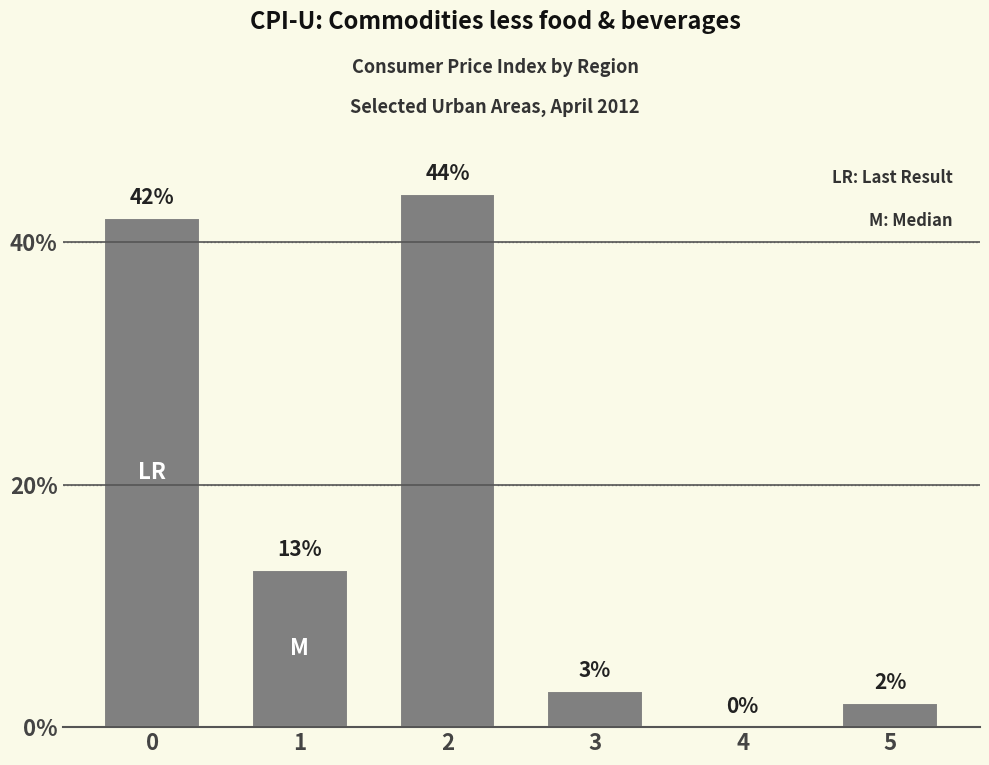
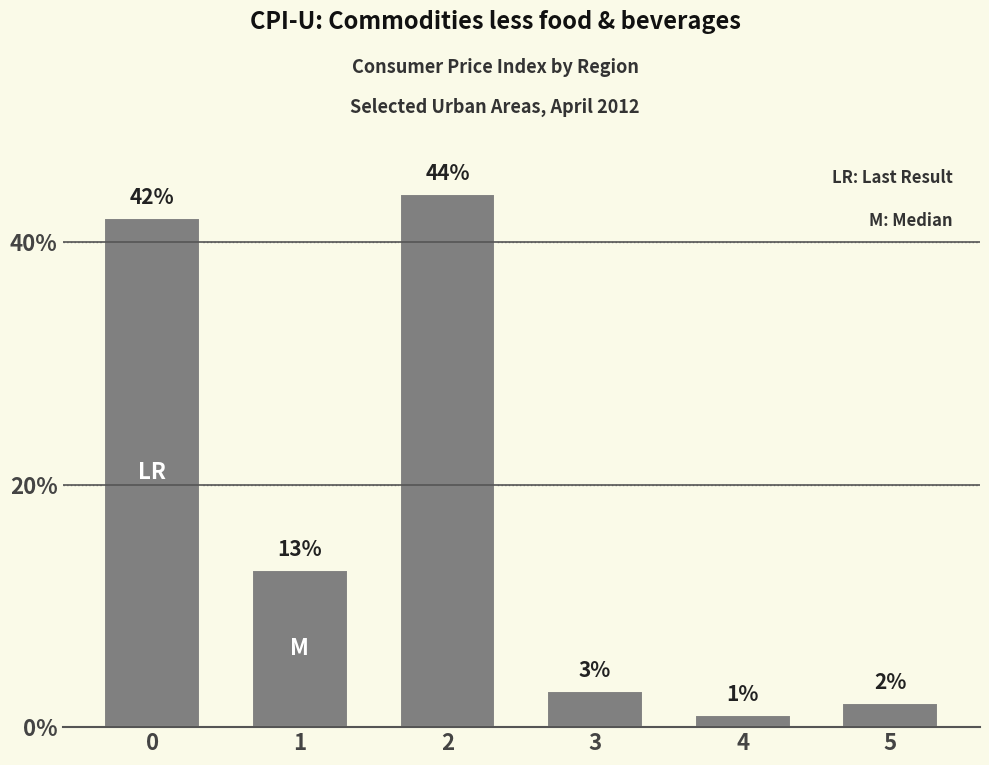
  {
    "0": "42%",
    "1": "13%",
    "2": "44%",
    "3": "3%",
-   "4": "0%",
+   "4": "1%",
    "5": "2%"
  }
